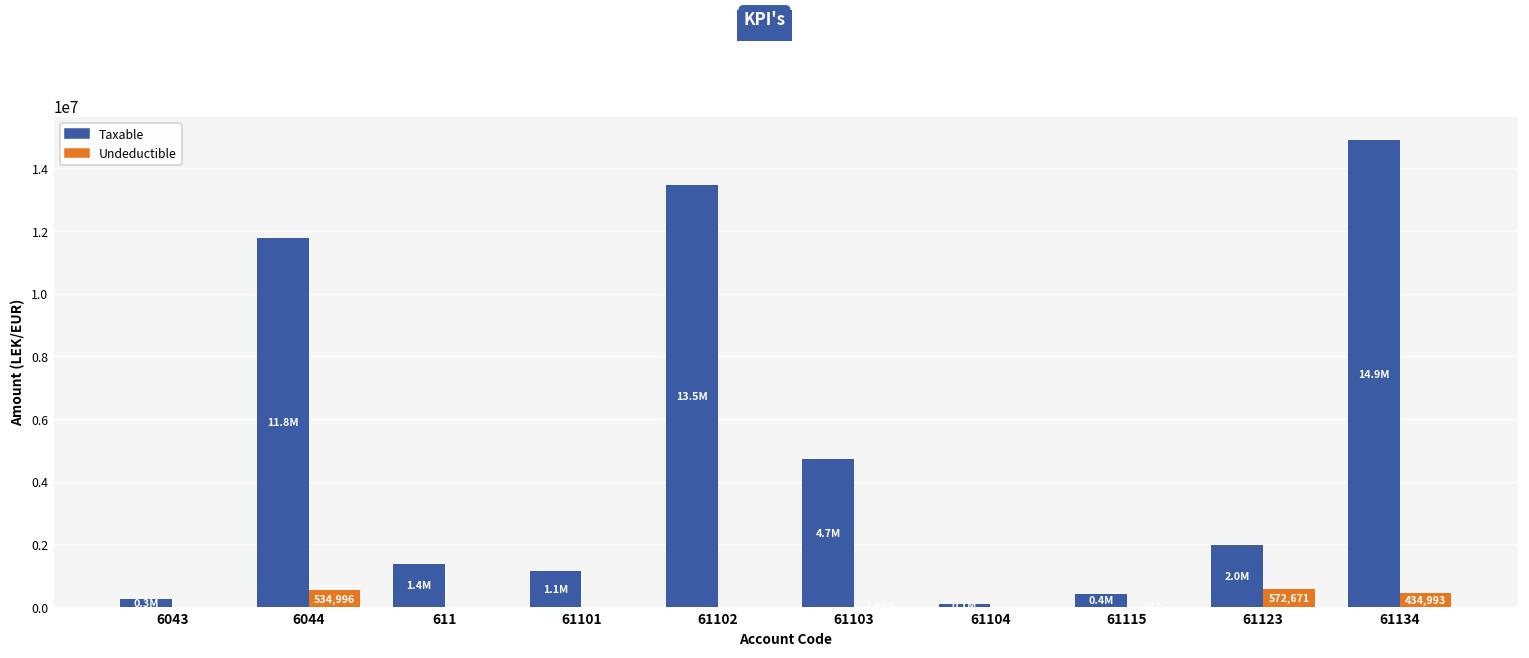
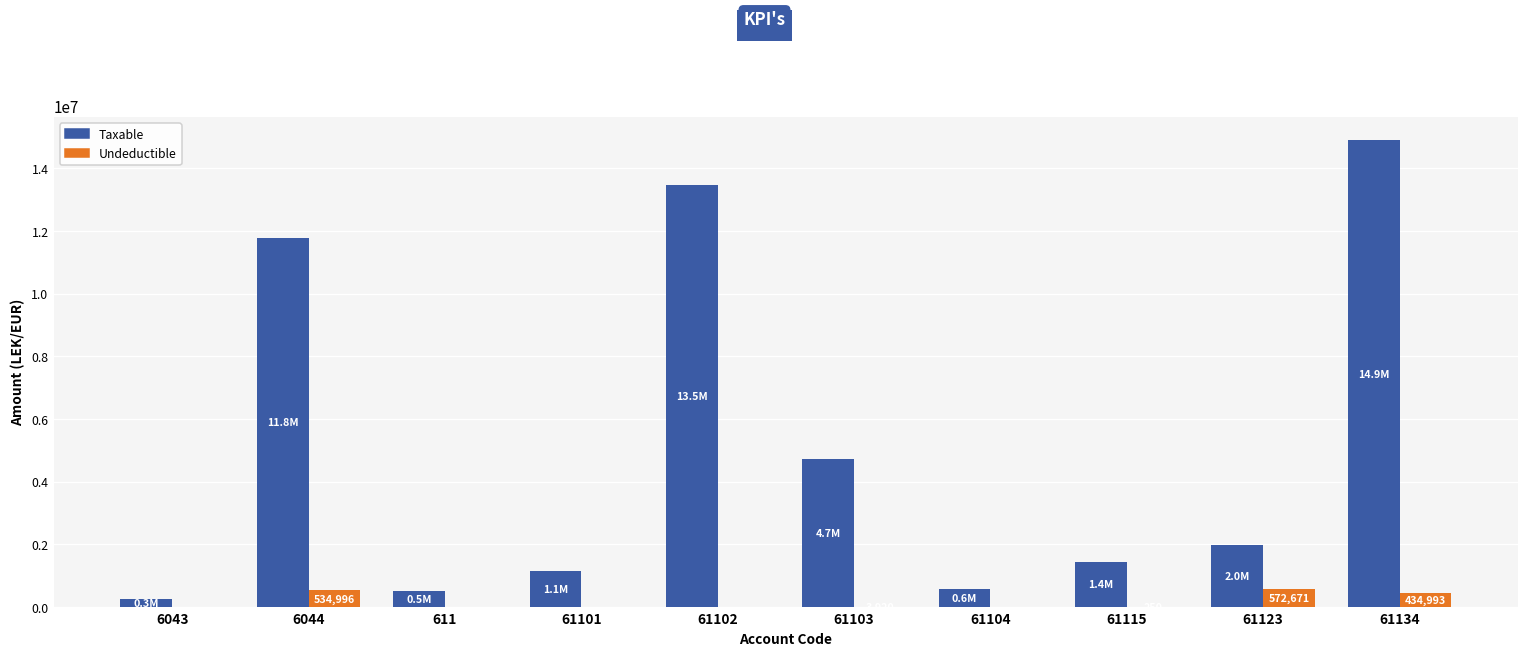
  {
    "Taxable": {
      "6043": "0.3M",
      "6044": "11.8M",
-     "611": "1.4M",
+     "611": "0.5M",
      "61101": "1.1M",
      "61102": "13.5M",
      "61103": "4.7M",
-     "61104": "100000",
-     "61115": "0.4M",
+     "61104": "600000",
+     "61115": "1.4M",
      "61123": "2.0M",
      "61134": "14.9M"
    },
    "Undeductible": {
      "6044": "534,996",
      "61123": "572,671",
      "61134": "434,993"
    }
  }
